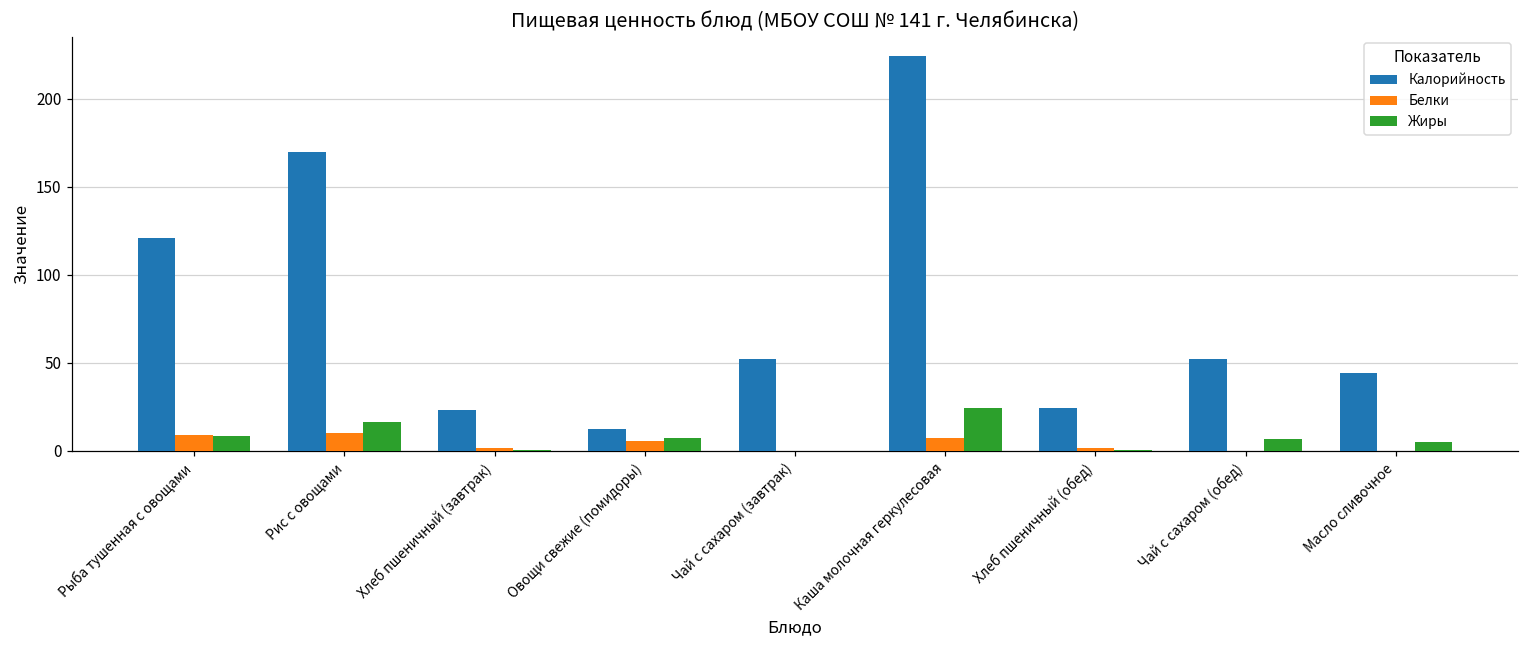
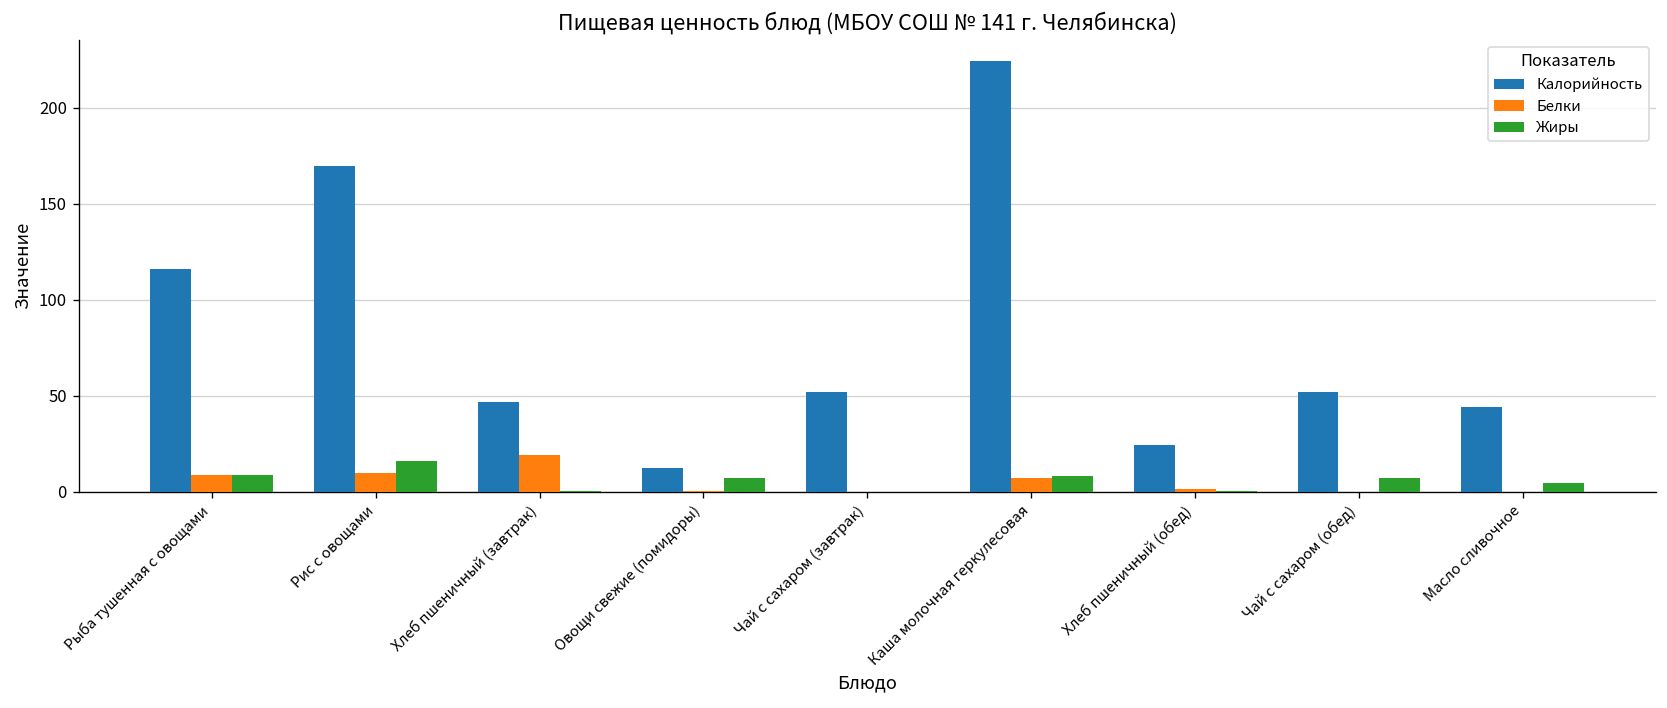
  {
    "Калорийность": {
-     "Рыба тушенная с овощами": 121,
+     "Рыба тушенная с овощами": 116,
      "Рис с овощами": 170,
-     "Хлеб пшеничный (завтрак)": 23,
+     "Хлеб пшеничный (завтрак)": 47,
      "Овощи свежие (помидоры)": 13,
      "Чай с сахаром (завтрак)": 52,
      "Каша молочная геркулесовая": 224,
      "Хлеб пшеничный (обед)": 24,
      "Чай с сахаром (обед)": 52,
      "Масло сливочное": 44
    },
    "Белки": {
      "Рыба тушенная с овощами": 9,
      "Рис с овощами": 10,
-     "Хлеб пшеничный (завтрак)": 2,
-     "Овощи свежие (помидоры)": 5,
+     "Хлеб пшеничный (завтрак)": 19,
+     "Овощи свежие (помидоры)": 0,
      "Чай с сахаром (завтрак)": 0,
      "Каша молочная геркулесовая": 7,
      "Чай с сахаром (обед)": 0
    },
    "Жиры": {
      "Рыба тушенная с овощами": 9,
      "Рис с овощами": 16,
      "Овощи свежие (помидоры)": 7,
      "Чай с сахаром (завтрак)": 0,
-     "Каша молочная геркулесовая": 25,
+     "Каша молочная геркулесовая": 8,
      "Чай с сахаром (обед)": 7,
      "Масло сливочное": 5
    }
  }
